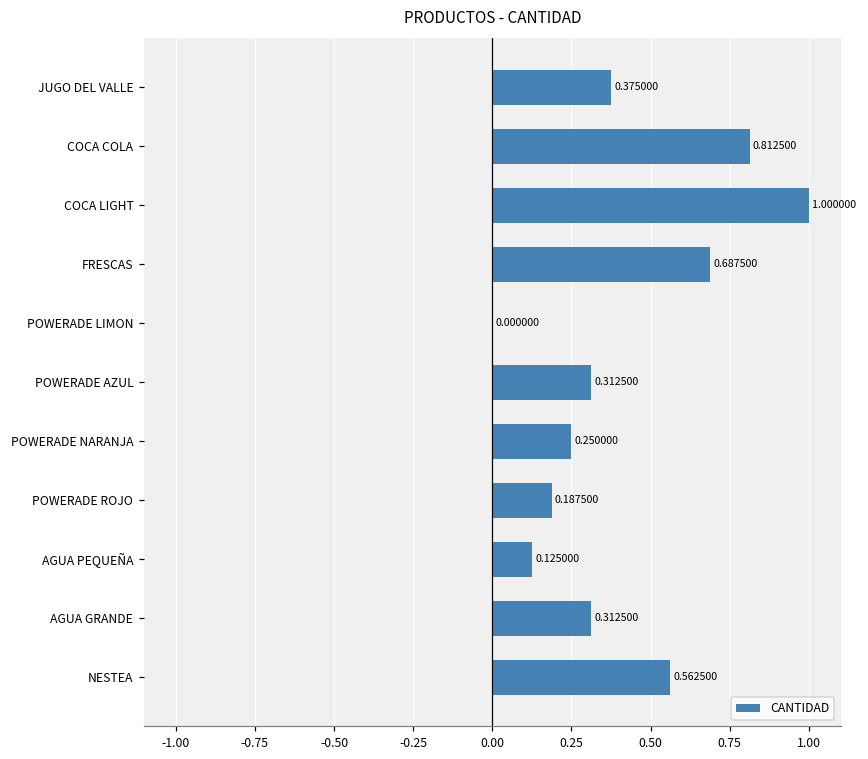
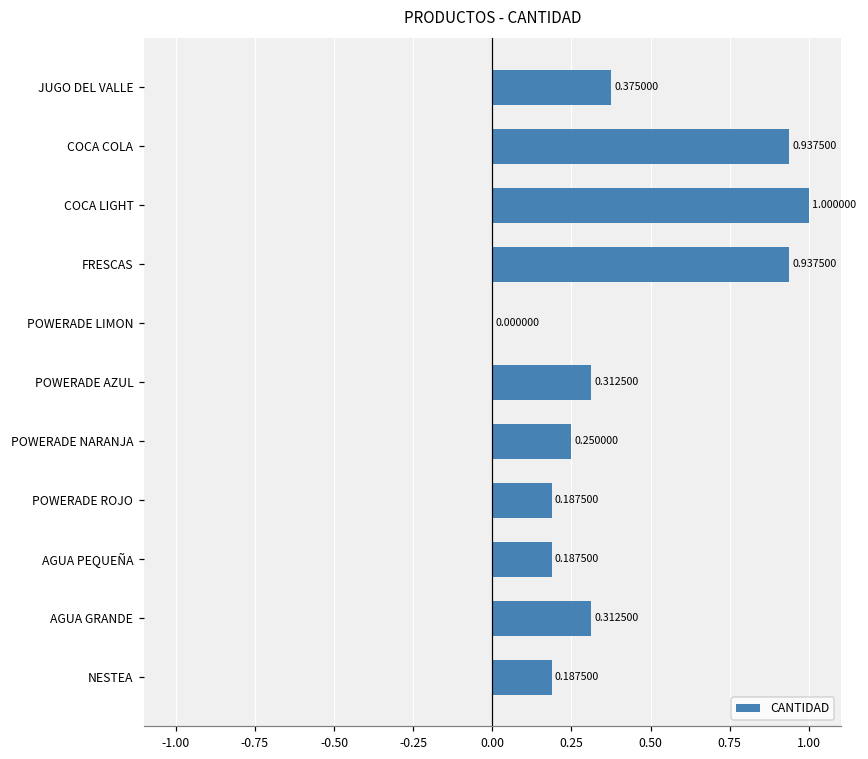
  {
    "JUGO DEL VALLE": 0.375000,
-   "COCA COLA": 0.812500,
+   "COCA COLA": 0.937500,
    "COCA LIGHT": 1.000000,
-   "FRESCAS": 0.687500,
+   "FRESCAS": 0.937500,
    "POWERADE LIMON": 0.000000,
    "POWERADE AZUL": 0.312500,
    "POWERADE NARANJA": 0.250000,
    "POWERADE ROJO": 0.187500,
-   "AGUA PEQUEÑA": 0.125000,
+   "AGUA PEQUEÑA": 0.187500,
    "AGUA GRANDE": 0.312500,
-   "NESTEA": 0.562500
+   "NESTEA": 0.187500
  }
